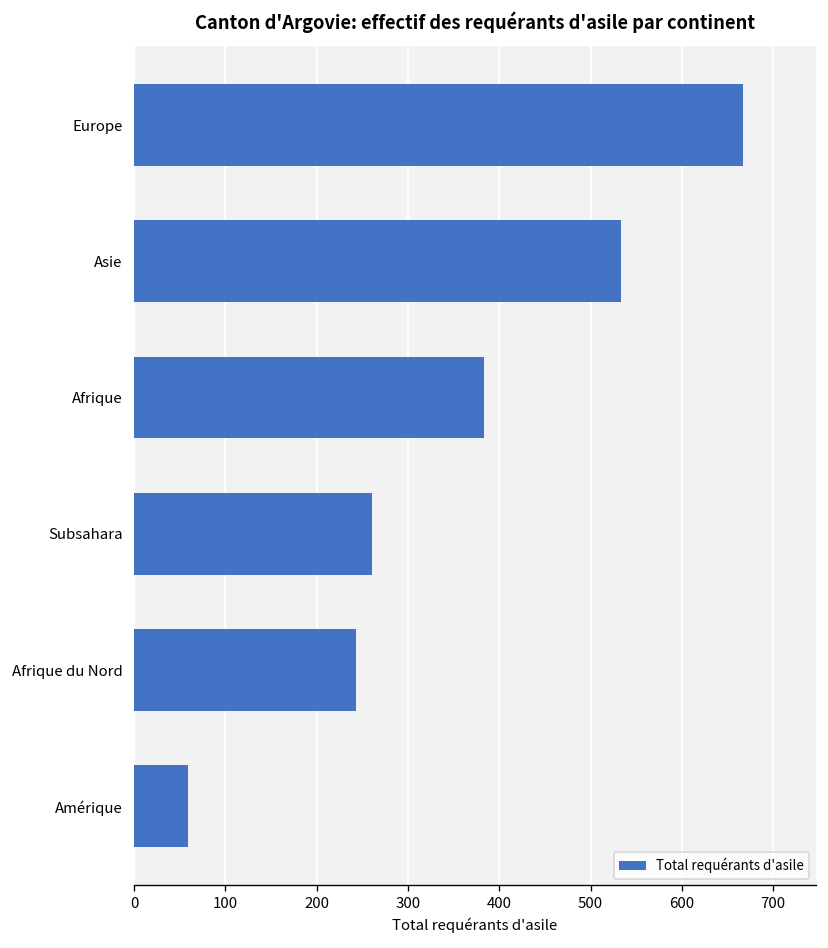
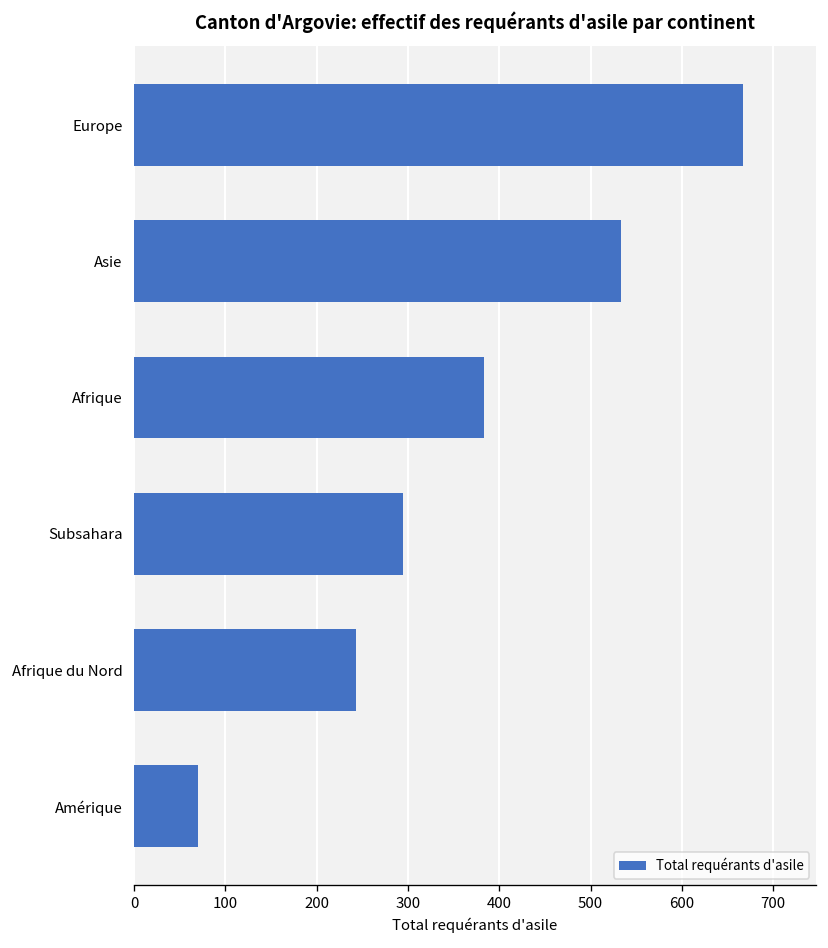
  {
    "Europe": 670,
    "Asie": 530,
    "Afrique": 380,
-   "Subsahara": 260,
+   "Subsahara": 300,
    "Afrique du Nord": 240,
-   "Amérique": 60
+   "Amérique": 70
  }
